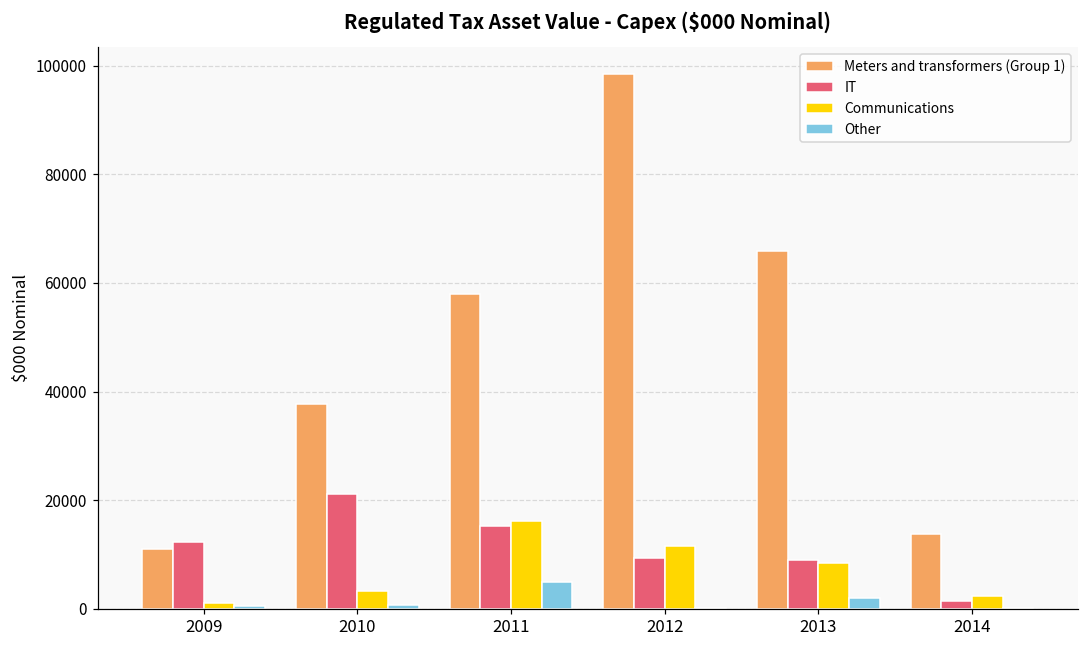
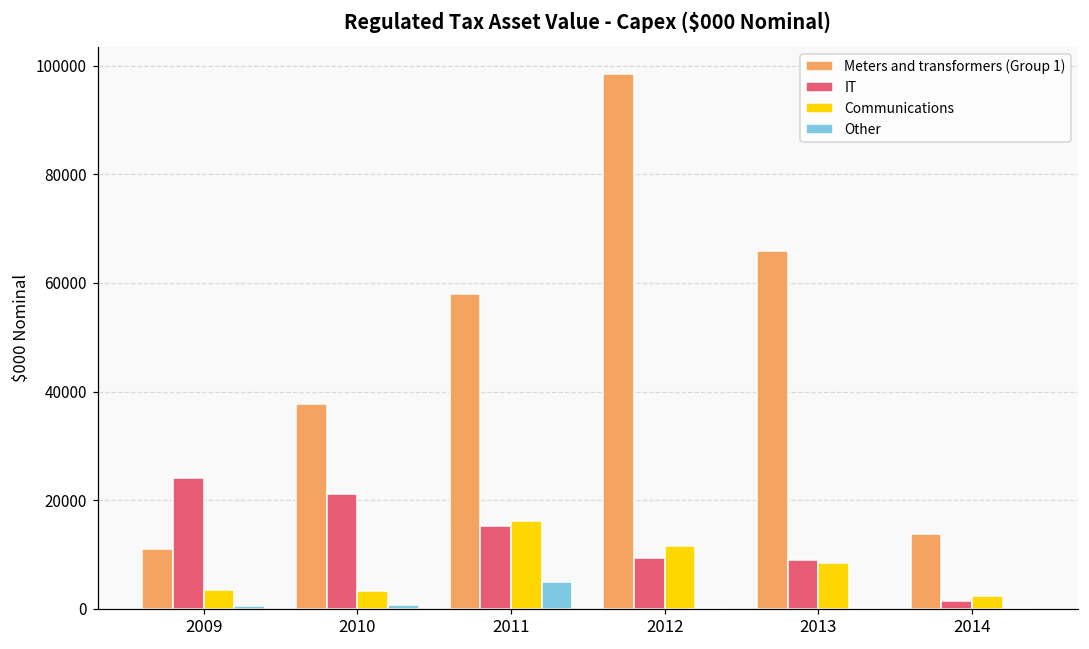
  {
    "Meters and transformers (Group 1)": {
      "2009": 11000,
      "2010": 38000,
      "2011": 58000,
      "2012": 99000,
      "2013": 66000,
      "2014": 14000
    },
    "IT": {
-     "2009": 12000,
+     "2009": 24000,
      "2010": 21000,
      "2011": 15000,
      "2012": 9000,
      "2013": 9000,
      "2014": 1000
    },
    "Communications": {
-     "2009": 1000,
+     "2009": 3000,
      "2010": 3000,
      "2011": 16000,
      "2012": 12000,
      "2013": 8000,
      "2014": 2000
    },
    "Other": {
      "2009": 1000,
      "2010": 1000,
      "2011": 5000,
-     "2013": 2000
+     "2013": 0
    }
  }
